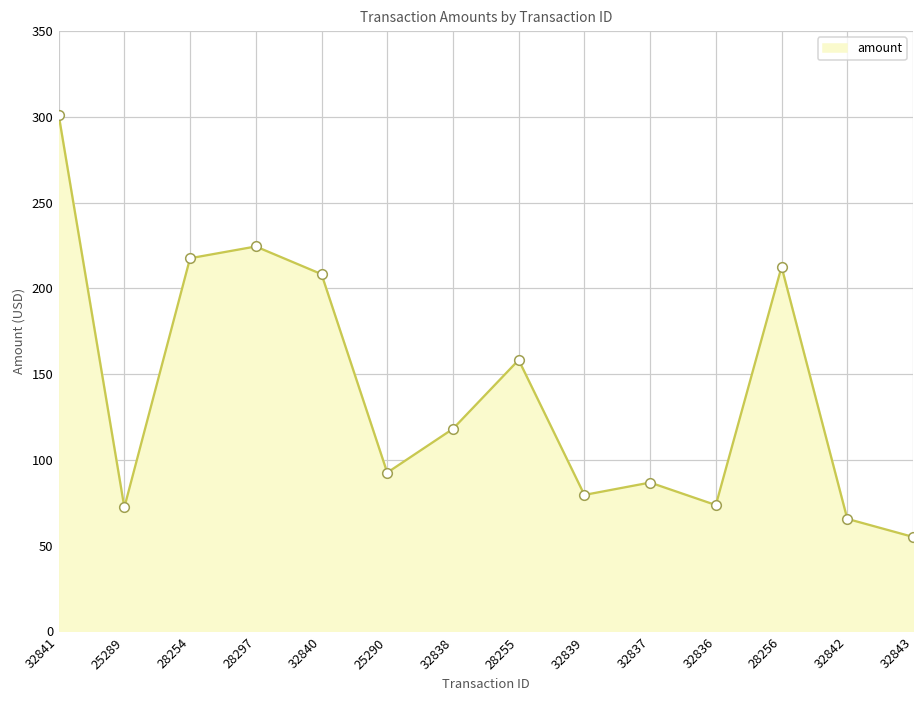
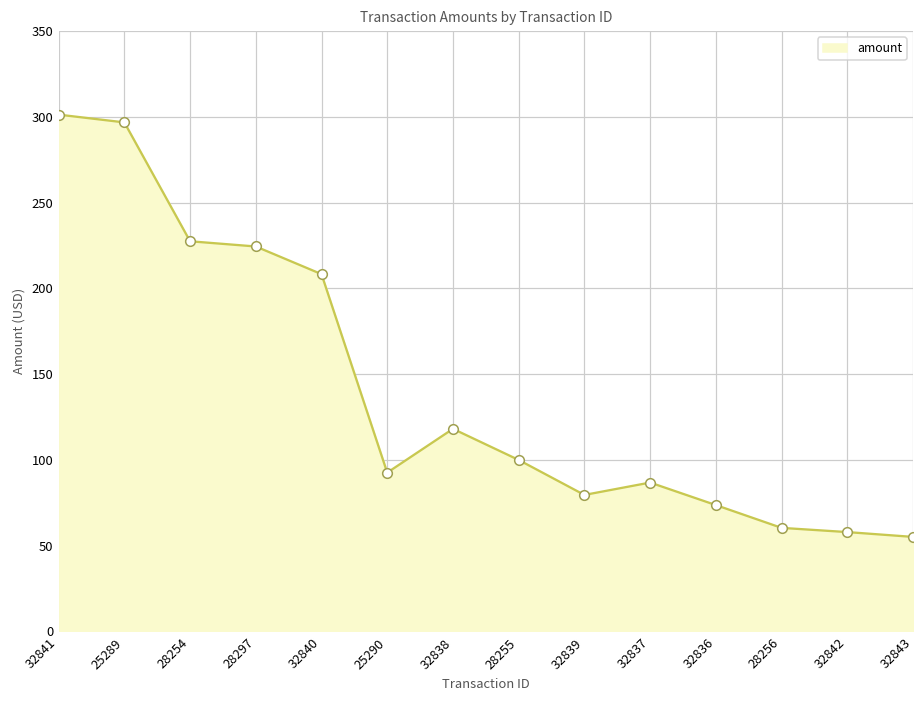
  {
    "32841": 301,
-   "25289": 72,
-   "28254": 218,
+   "25289": 297,
+   "28254": 228,
    "28297": 224,
    "32840": 208,
    "25290": 93,
    "32838": 118,
-   "28255": 158,
+   "28255": 100,
    "32839": 80,
    "32837": 87,
    "32836": 74,
-   "28256": 213,
-   "32842": 66,
+   "28256": 60,
+   "32842": 58,
    "32843": 55
  }
